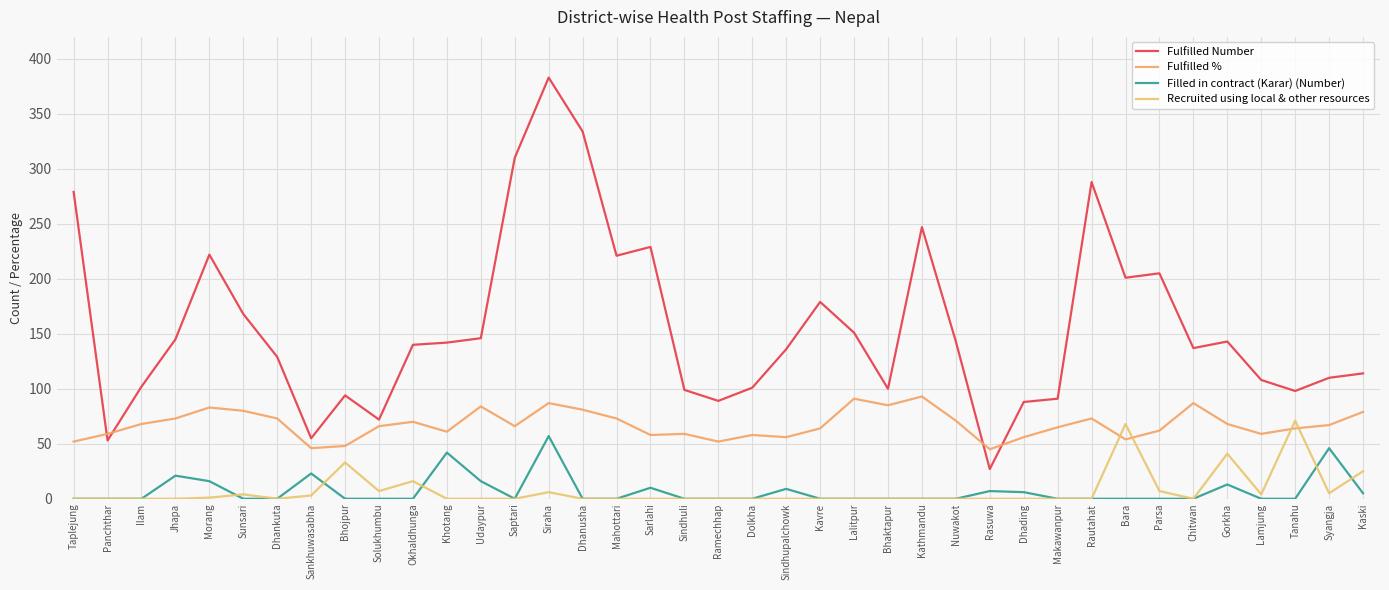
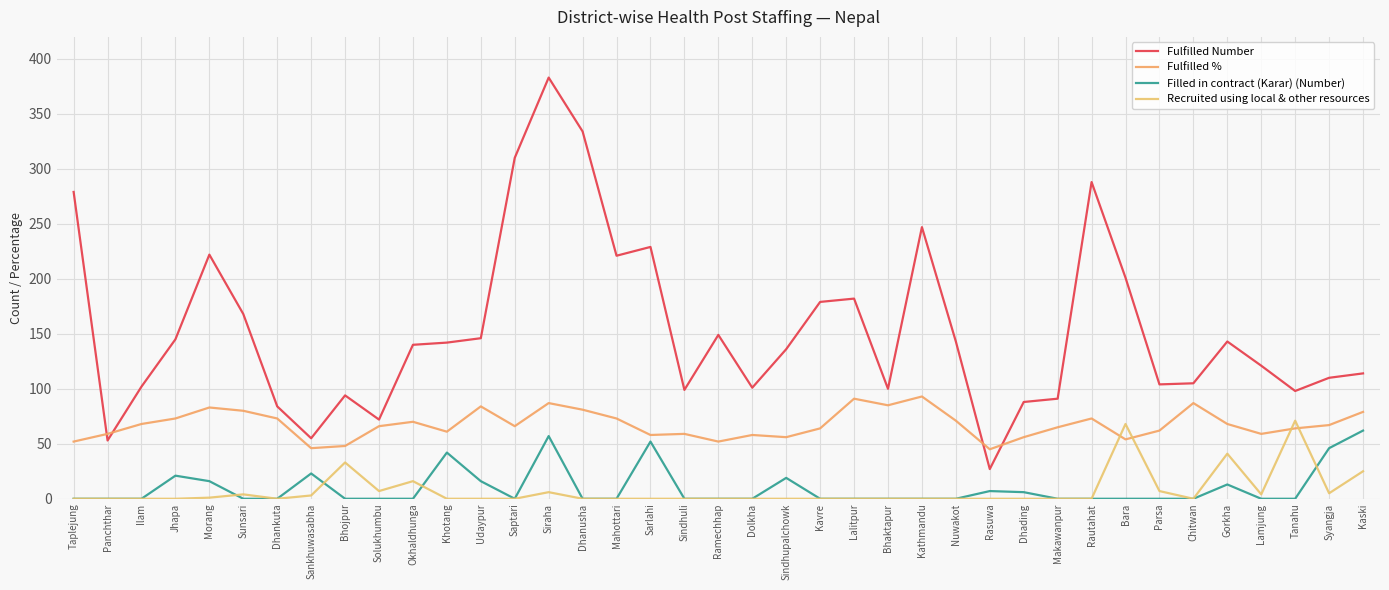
  {
    "Fulfilled Number": {
      "Taplejung": 279,
      "Panchthar": 53,
      "Ilam": 102,
      "Jhapa": 145,
      "Morang": 222,
      "Sunsari": 168,
-     "Dhankuta": 129,
+     "Dhankuta": 84,
      "Sankhuwasabha": 55,
      "Bhojpur": 94,
      "Solukhumbu": 72,
      "Okhaldhunga": 140,
      "Khotang": 142,
      "Udaypur": 146,
      "Saptari": 310,
      "Siraha": 383,
      "Dhanusha": 334,
      "Mahottari": 221,
      "Sarlahi": 229,
      "Sindhuli": 99,
-     "Ramechhap": 89,
+     "Ramechhap": 149,
      "Dolkha": 101,
      "Sindhupalchowk": 136,
      "Kavre": 179,
-     "Lalitpur": 151,
+     "Lalitpur": 182,
      "Bhaktapur": 100,
      "Kathmandu": 247,
      "Nuwakot": 143,
      "Rasuwa": 27,
      "Dhading": 88,
      "Makawanpur": 91,
      "Rautahat": 288,
      "Bara": 201,
-     "Parsa": 205,
-     "Chitwan": 137,
+     "Parsa": 104,
+     "Chitwan": 105,
      "Gorkha": 143,
-     "Lamjung": 108,
+     "Lamjung": 121,
      "Tanahu": 98,
      "Syangja": 110,
      "Kaski": 114
    },
    "Filled in contract (Karar) (Number)": {
      "Jhapa": 21,
      "Morang": 16,
      "Sunsari": 0,
      "Sankhuwasabha": 23,
      "Bhojpur": 0,
      "Solukhumbu": 0,
      "Okhaldhunga": 0,
      "Khotang": 42,
      "Udaypur": 16,
      "Siraha": 57,
-     "Sarlahi": 10,
-     "Sindhupalchowk": 9,
+     "Sarlahi": 52,
+     "Sindhupalchowk": 19,
      "Rasuwa": 7,
      "Dhading": 6,
      "Bara": 0,
      "Parsa": 0,
      "Gorkha": 13,
      "Lamjung": 0,
      "Tanahu": 0,
      "Syangja": 46,
-     "Kaski": 5
+     "Kaski": 62
    }
  }
